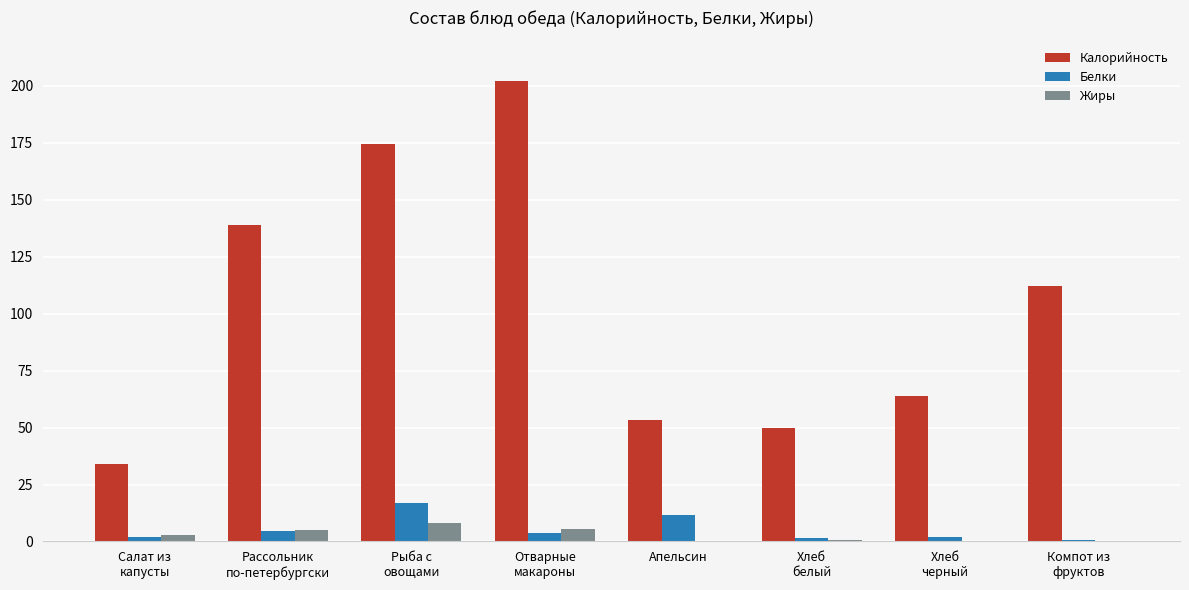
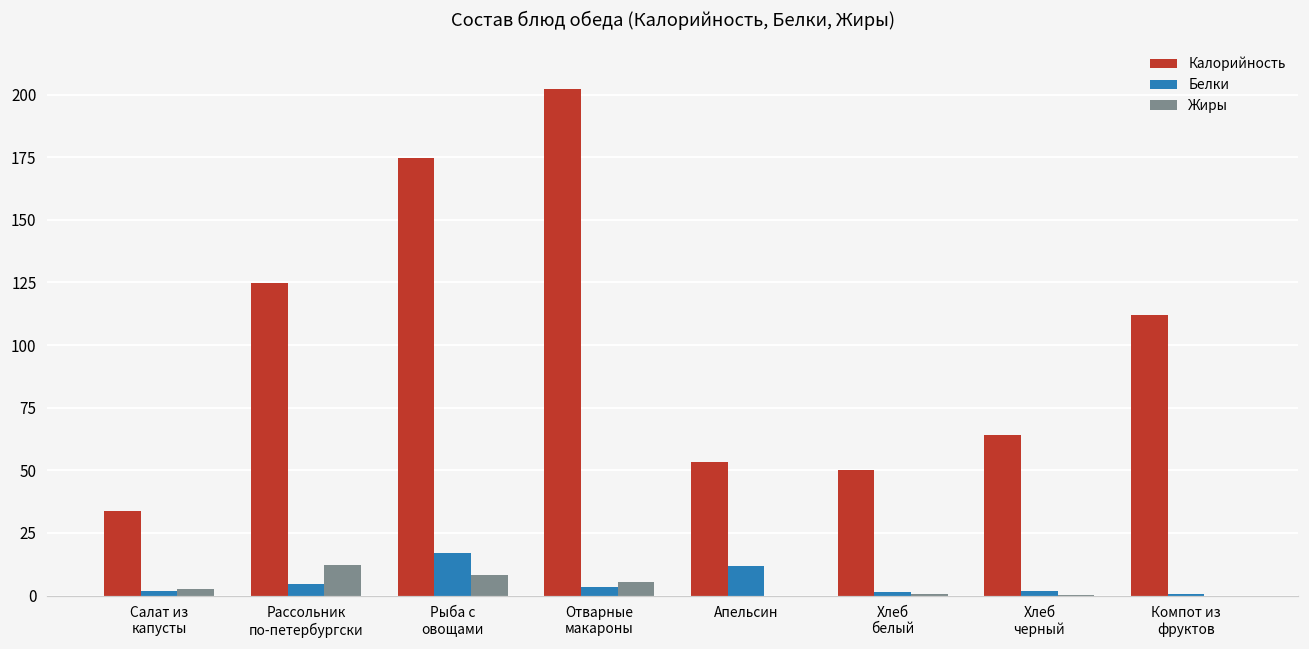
  {
    "Калорийность": {
      "Салат из капусты": 34,
-     "Рассольник по-петербургски": 139,
+     "Рассольник по-петербургски": 125,
      "Рыба с овощами": 175,
      "Отварные макароны": 202,
      "Апельсин": 53,
      "Хлеб белый": 50,
      "Хлеб черный": 64,
      "Компот из фруктов": 112
    },
    "Белки": {
      "Салат из капусты": 2,
      "Рассольник по-петербургски": 5,
      "Рыба с овощами": 17,
      "Отварные макароны": 4,
      "Апельсин": 12,
      "Хлеб белый": 2,
      "Хлеб черный": 2
    },
    "Жиры": {
      "Салат из капусты": 3,
-     "Рассольник по-петербургски": 5,
+     "Рассольник по-петербургски": 12,
      "Рыба с овощами": 8,
      "Отварные макароны": 5,
      "Апельсин": 0,
      "Компот из фруктов": 0
    }
  }
